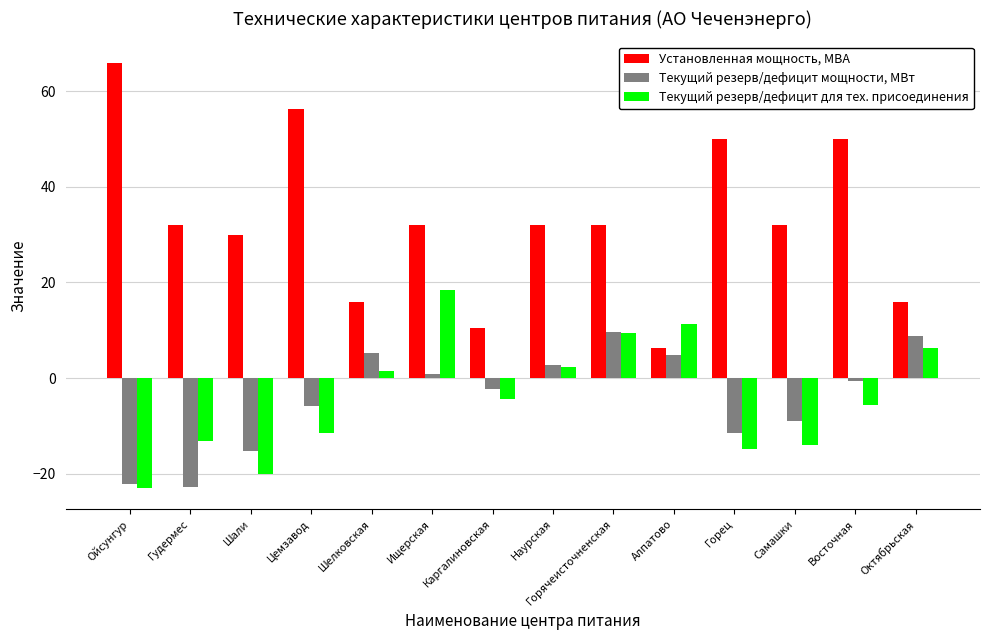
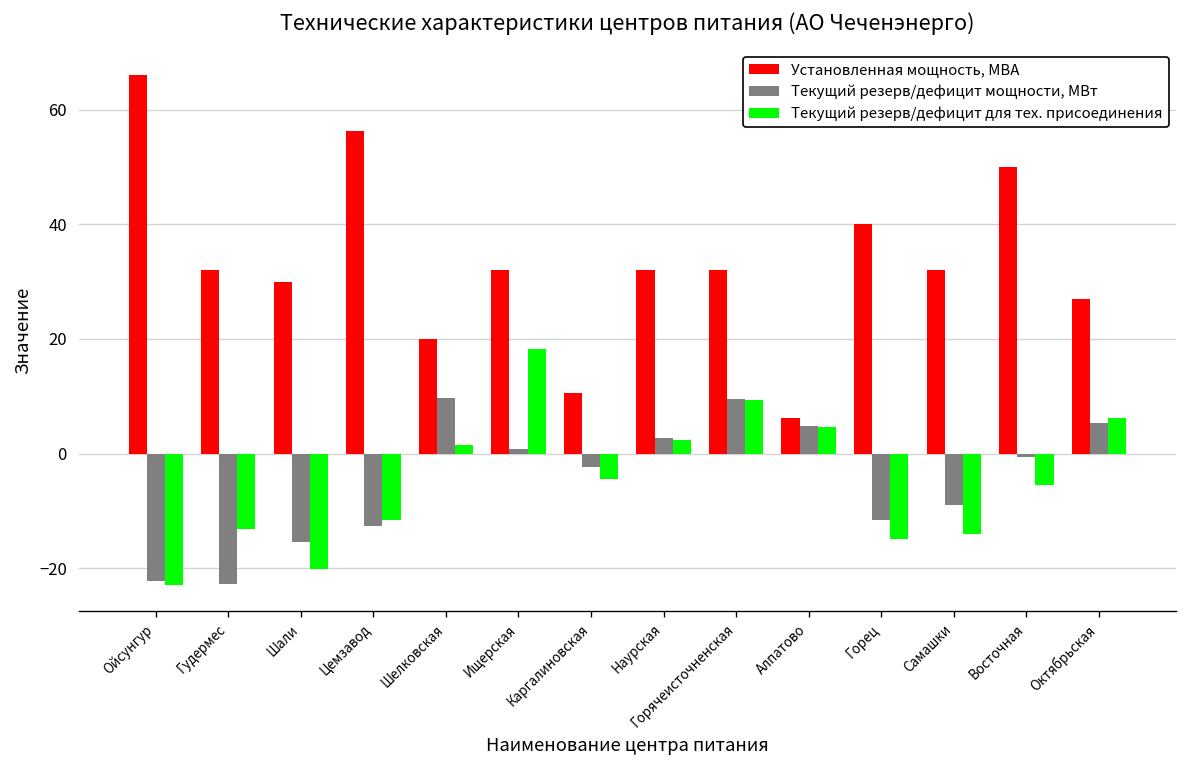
  {
    "Установленная мощность, МВА": {
      "Ойсунгур": 66,
      "Гудермес": 32,
      "Шали": 30,
      "Цемзавод": 56,
-     "Шелковская": 16,
+     "Шелковская": 20,
      "Ищерская": 32,
      "Каргалиновская": 11,
      "Наурская": 32,
      "Горячеисточненская": 32,
      "Алпатово": 6,
-     "Горец": 50,
+     "Горец": 40,
      "Самашки": 32,
      "Восточная": 50,
-     "Октябрьская": 16
+     "Октябрьская": 27
    },
    "Текущий резерв/дефицит мощности, МВт": {
      "Ойсунгур": -22,
      "Гудермес": -23,
      "Шали": -15,
-     "Цемзавод": -6,
-     "Шелковская": 5,
+     "Цемзавод": -13,
+     "Шелковская": 10,
      "Ищерская": 1,
      "Каргалиновская": -2,
      "Наурская": 3,
      "Горячеисточненская": 10,
      "Алпатово": 5,
      "Горец": -12,
      "Самашки": -9,
-     "Октябрьская": 9
+     "Октябрьская": 5
    },
    "Текущий резерв/дефицит для тех. присоединения": {
      "Ойсунгур": -23,
      "Гудермес": -13,
      "Шали": -20,
      "Цемзавод": -12,
      "Шелковская": 1,
      "Ищерская": 18,
      "Каргалиновская": -4,
      "Наурская": 2,
      "Горячеисточненская": 9,
-     "Алпатово": 11,
+     "Алпатово": 5,
      "Горец": -15,
      "Самашки": -14,
      "Восточная": -6,
      "Октябрьская": 6
    }
  }
